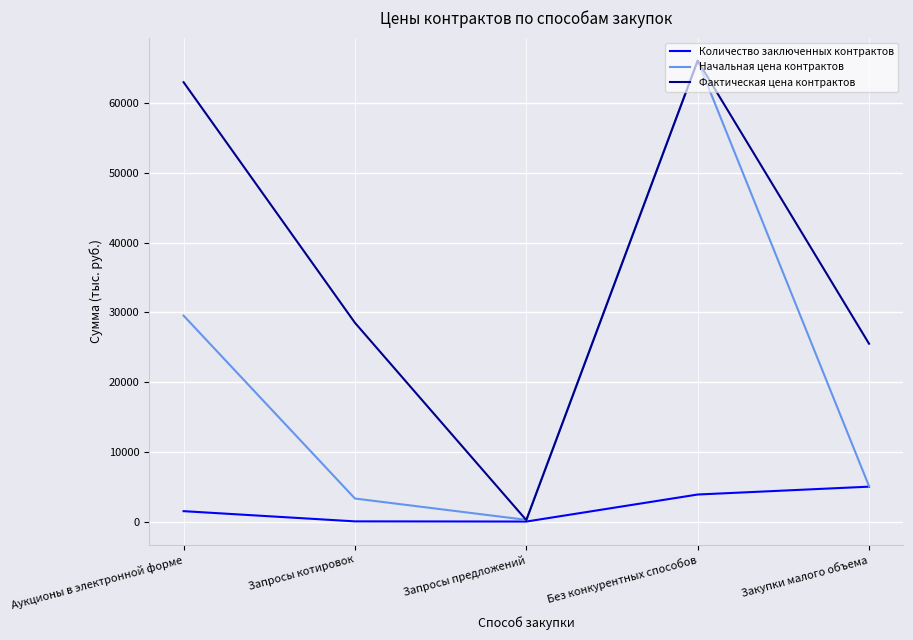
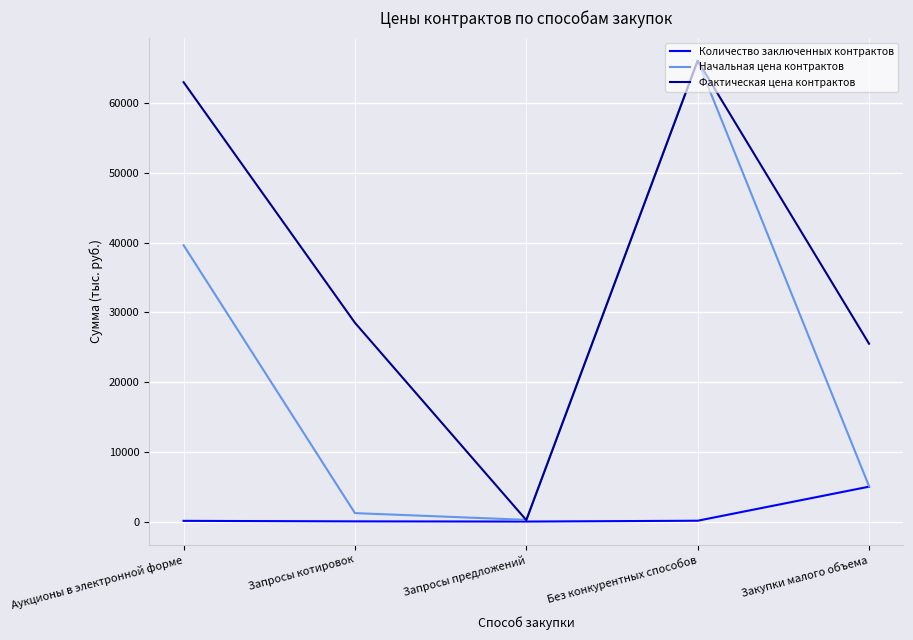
  {
    "Количество заключенных контрактов": {
-     "Аукционы в электронной форме": 1000,
+     "Аукционы в электронной форме": 0,
      "Запросы котировок": 0,
-     "Без конкурентных способов": 4000
+     "Без конкурентных способов": 0
    },
    "Начальная цена контрактов": {
-     "Аукционы в электронной форме": 30000,
-     "Запросы котировок": 3000
+     "Аукционы в электронной форме": 40000,
+     "Запросы котировок": 1000
    },
    "Фактическая цена контрактов": {
      "Аукционы в электронной форме": 63000,
      "Запросы котировок": 29000,
      "Закупки малого объема": 26000
    }
  }
